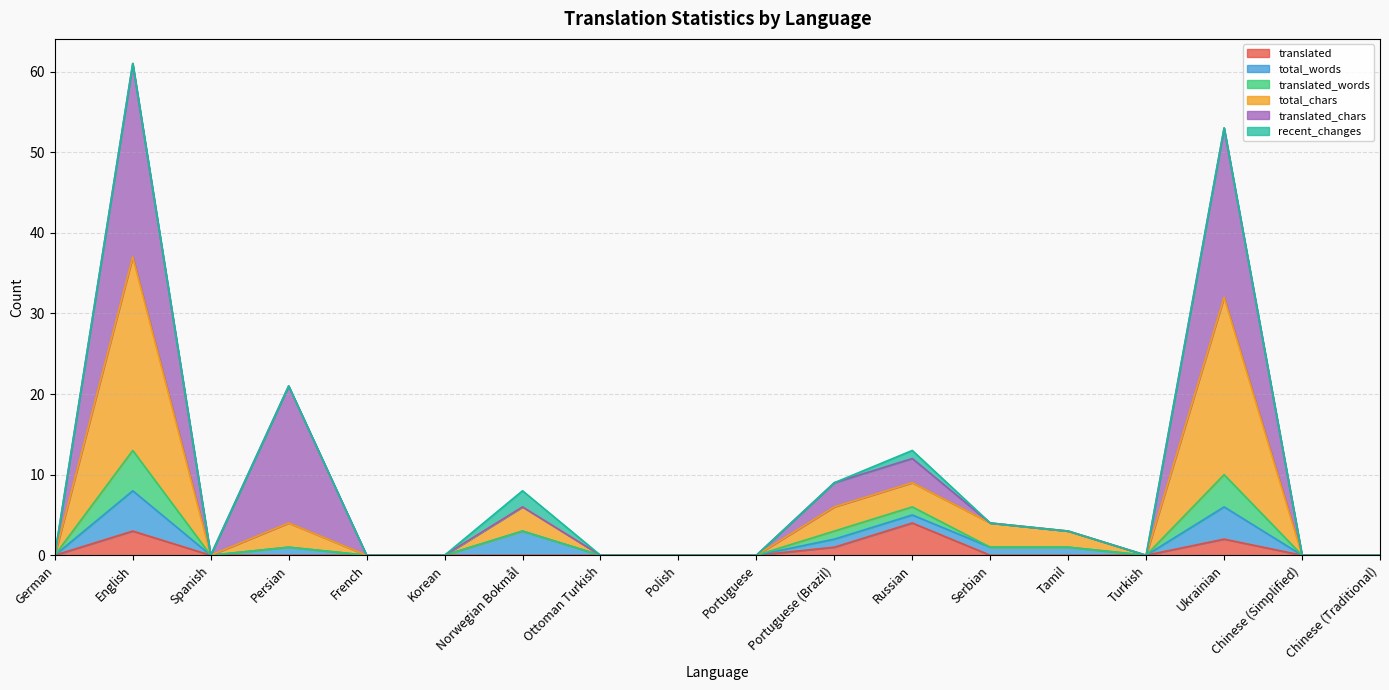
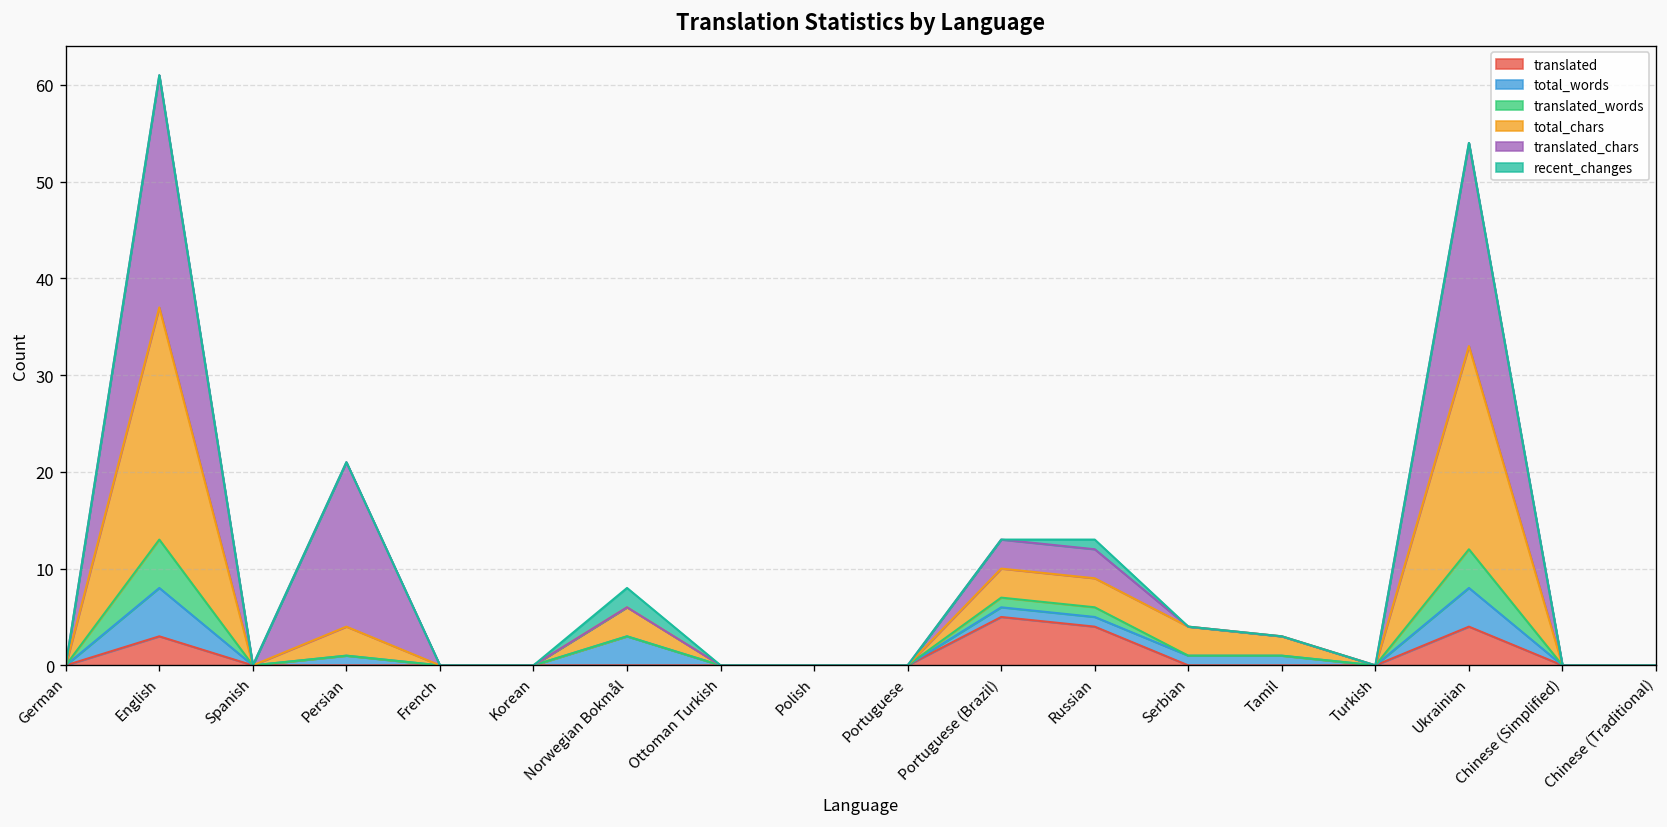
  {
    "translated": {
      "English": 3,
      "Persian": 0,
      "Norwegian Bokmål": 0,
-     "Portuguese (Brazil)": 1,
+     "Portuguese (Brazil)": 5,
      "Russian": 4,
      "Serbian": 0,
      "Tamil": 0,
-     "Ukrainian": 2
+     "Ukrainian": 4
    },
    "total_words": {
      "English": 5,
      "Portuguese (Brazil)": 1,
      "Russian": 1,
      "Ukrainian": 4
    },
    "total_chars": {
      "English": 24,
      "Persian": 3,
      "Portuguese (Brazil)": 3,
      "Russian": 3,
-     "Ukrainian": 22
+     "Ukrainian": 21
    },
    "translated_chars": {
      "Russian": 3
    }
  }
